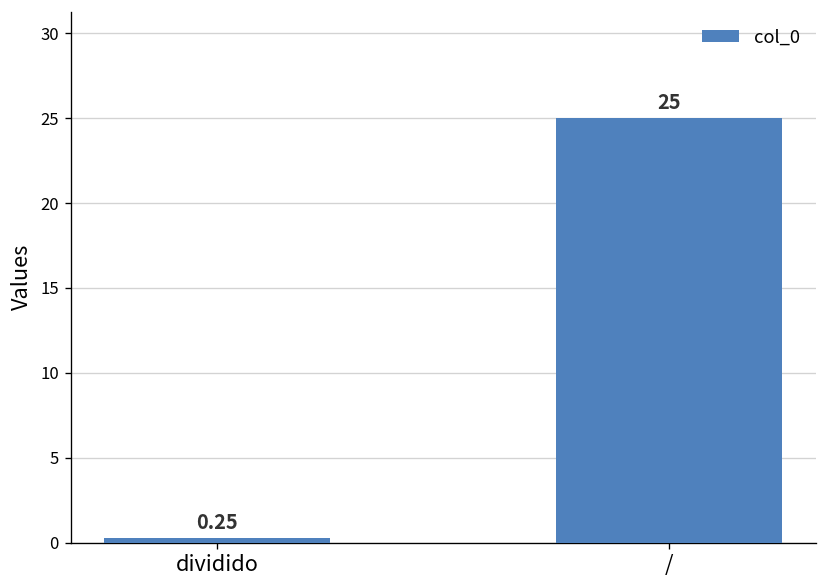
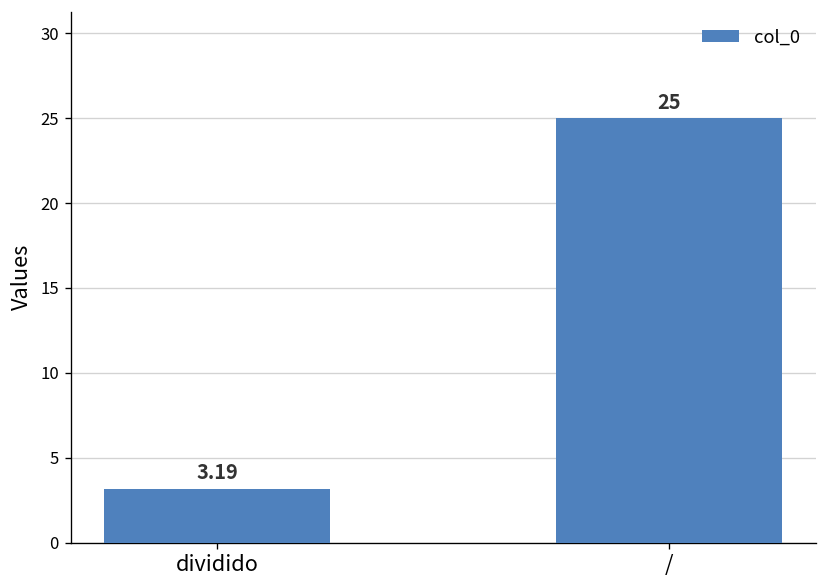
  {
-   "dividido": 0.25,
+   "dividido": 3.19,
    "/": 25
  }
